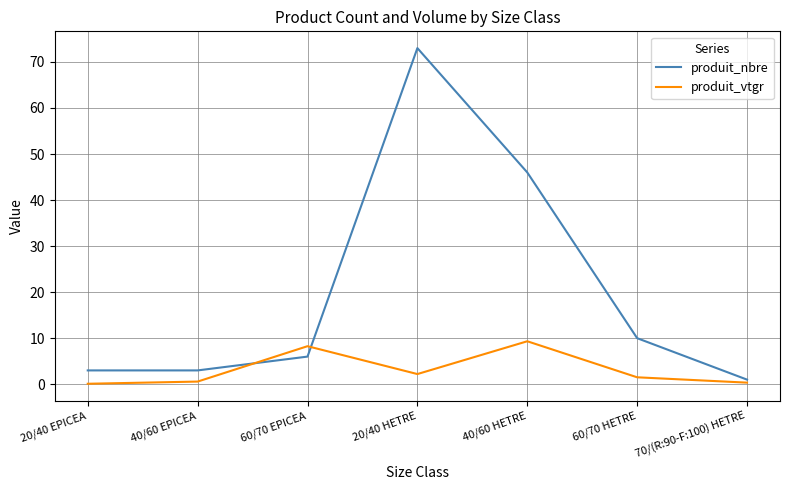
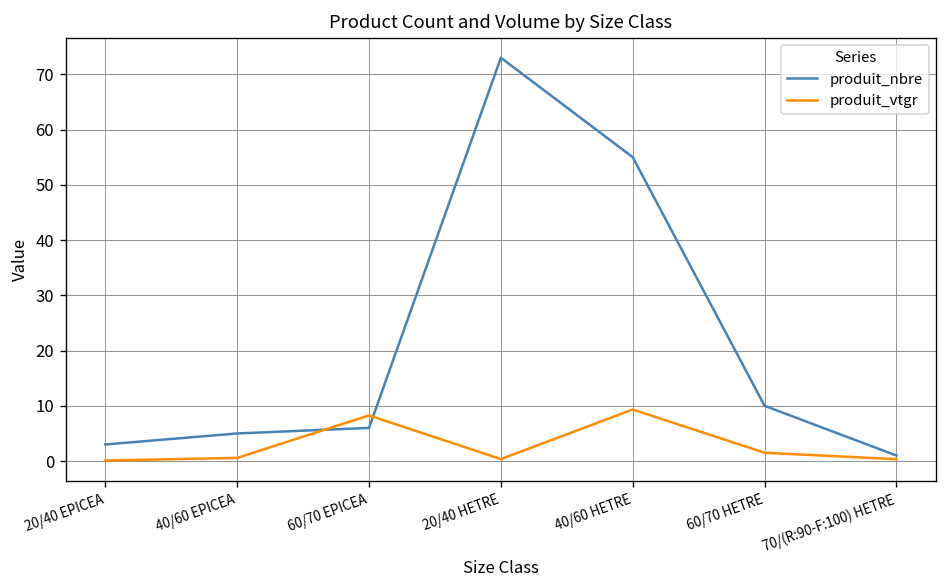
  {
    "produit_nbre": {
      "20/40 EPICEA": 3,
-     "40/60 EPICEA": 3,
+     "40/60 EPICEA": 5,
      "60/70 EPICEA": 6,
      "20/40 HETRE": 73,
-     "40/60 HETRE": 46,
+     "40/60 HETRE": 55,
      "60/70 HETRE": 10,
      "70/(R:90-F:100) HETRE": 1
    },
    "produit_vtgr": {
      "20/40 EPICEA": 0,
      "40/60 EPICEA": 1,
      "60/70 EPICEA": 8,
-     "20/40 HETRE": 2,
+     "20/40 HETRE": 0,
      "40/60 HETRE": 9,
      "60/70 HETRE": 2,
      "70/(R:90-F:100) HETRE": 0
    }
  }
